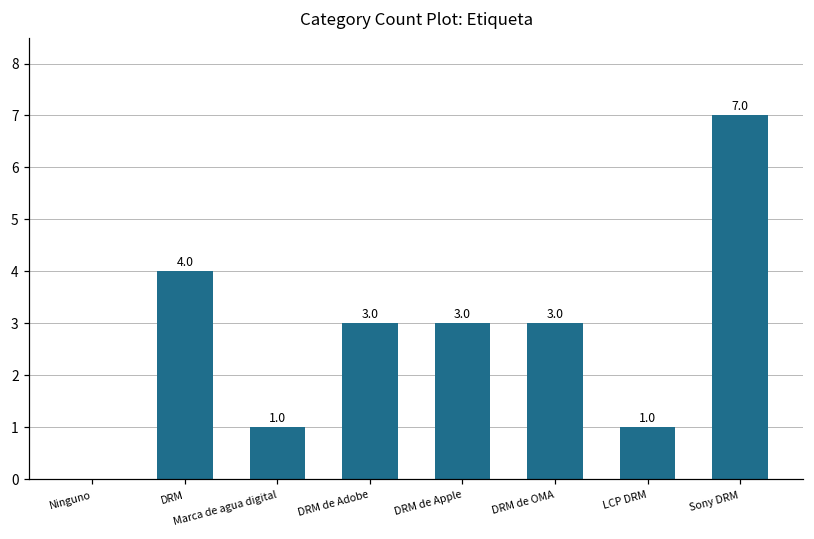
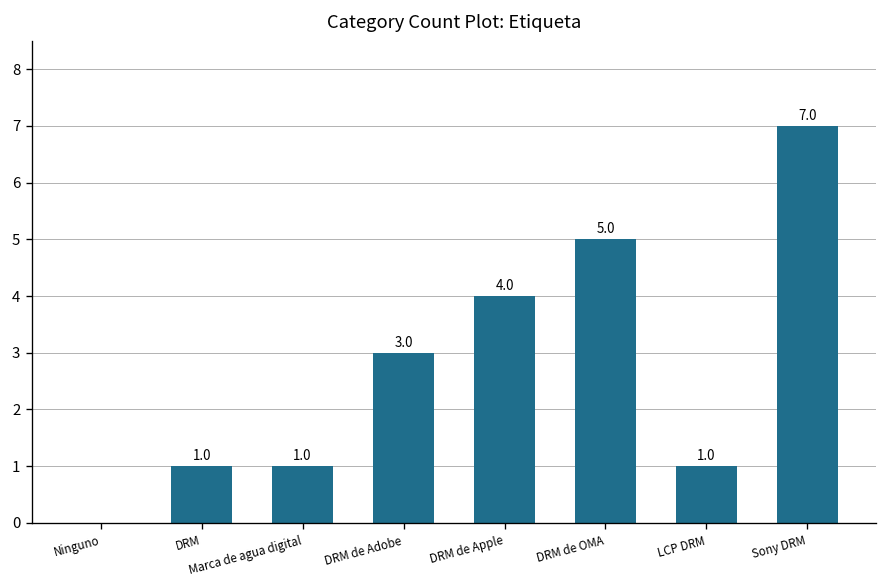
  {
-   "DRM": 4.0,
+   "DRM": 1.0,
    "Marca de agua digital": 1.0,
    "DRM de Adobe": 3.0,
-   "DRM de Apple": 3.0,
-   "DRM de OMA": 3.0,
+   "DRM de Apple": 4.0,
+   "DRM de OMA": 5.0,
    "LCP DRM": 1.0,
    "Sony DRM": 7.0
  }
